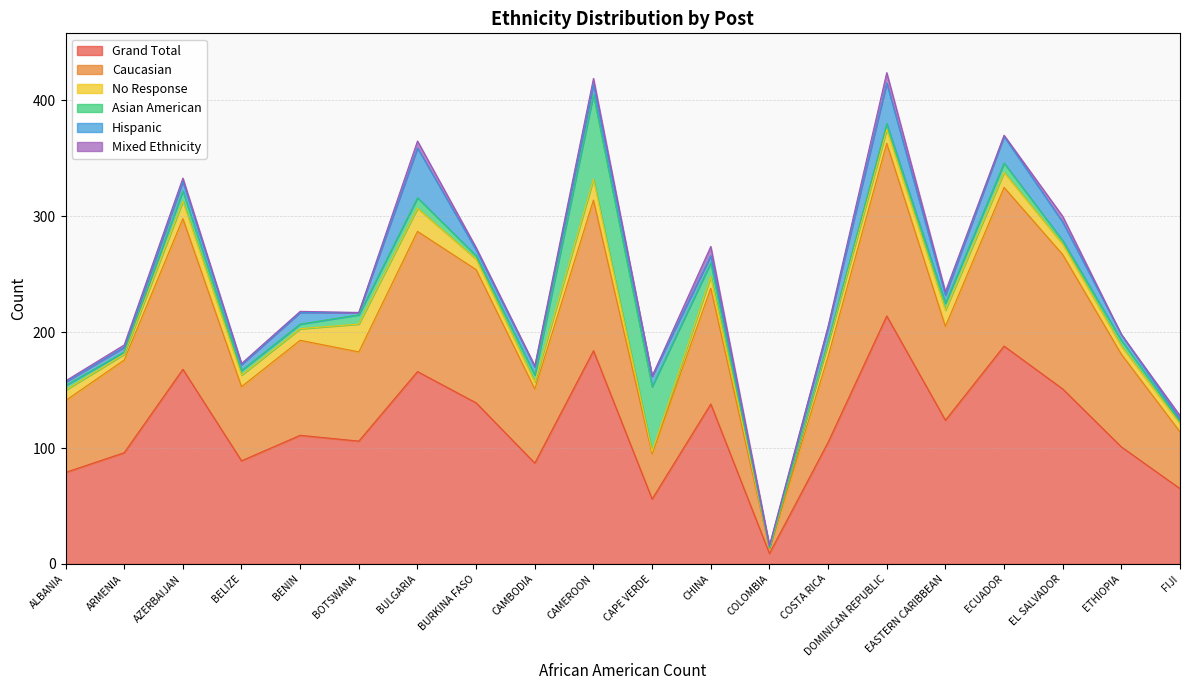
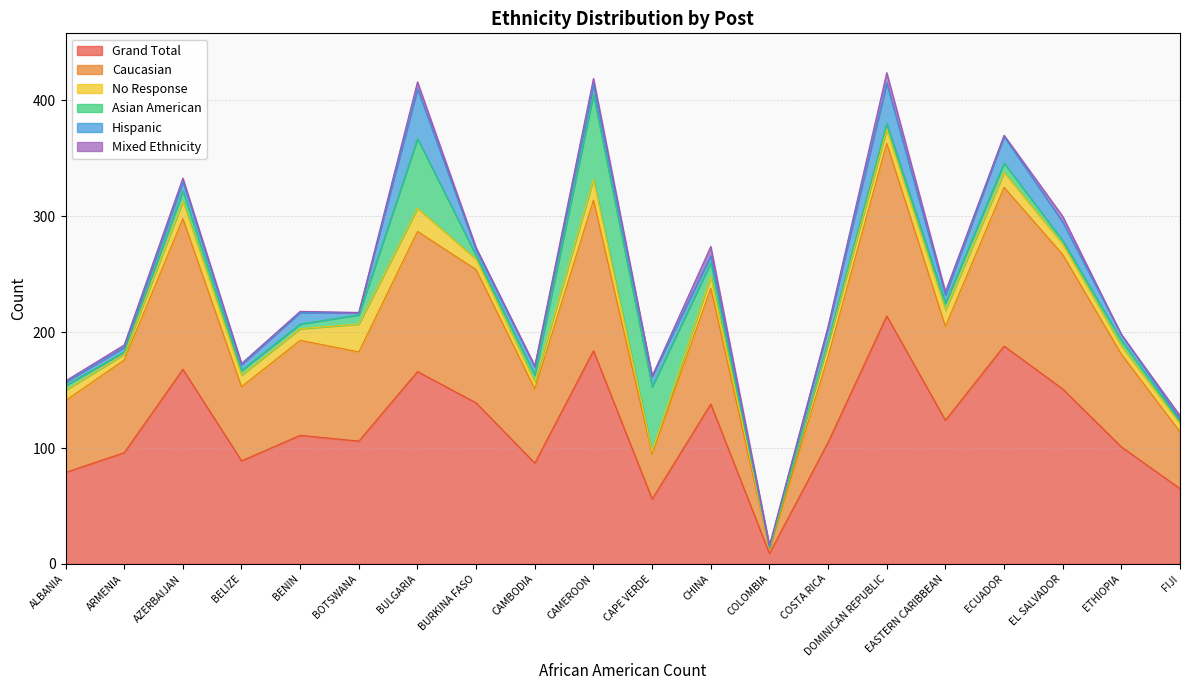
  {
    "No Response": {
      "ALBANIA": 9,
      "AZERBAIJAN": 15,
      "BELIZE": 10,
      "BENIN": 10,
      "BOTSWANA": 24,
      "BULGARIA": 20,
      "BURKINA FASO": 9,
      "CAMBODIA": 6,
      "CAMEROON": 18,
      "CHINA": 10,
      "DOMINICAN REPUBLIC": 12,
      "EASTERN CARIBBEAN": 14,
      "ECUADOR": 13,
      "EL SALVADOR": 9,
      "ETHIOPIA": 7
    },
    "Asian American": {
      "ALBANIA": 4,
      "AZERBAIJAN": 9,
      "BELIZE": 4,
      "BENIN": 4,
-     "BULGARIA": 9,
+     "BULGARIA": 60,
      "BURKINA FASO": 3,
      "CAMBODIA": 6,
      "CAMEROON": 73,
      "CAPE VERDE": 56,
      "CHINA": 12,
      "DOMINICAN REPUBLIC": 5,
      "EASTERN CARIBBEAN": 6,
      "ECUADOR": 8,
      "EL SALVADOR": 3,
      "ETHIOPIA": 5
    },
    "Hispanic": {
      "AZERBAIJAN": 8,
      "BULGARIA": 43,
      "CAMEROON": 9,
      "CHINA": 6,
      "DOMINICAN REPUBLIC": 35,
      "EASTERN CARIBBEAN": 7,
      "EL SALVADOR": 16
    },
    "Mixed Ethnicity": {
      "AZERBAIJAN": 3,
      "BULGARIA": 6,
      "CAMEROON": 5,
      "CHINA": 8,
      "DOMINICAN REPUBLIC": 9,
      "EASTERN CARIBBEAN": 3,
      "EL SALVADOR": 5,
      "FIJI": 3
    }
  }
